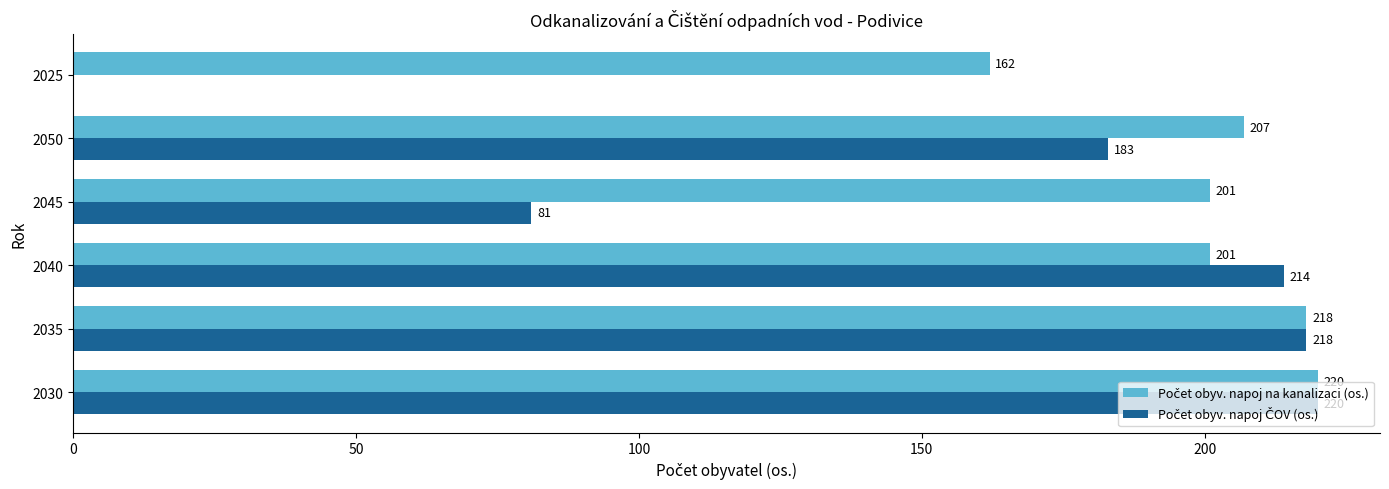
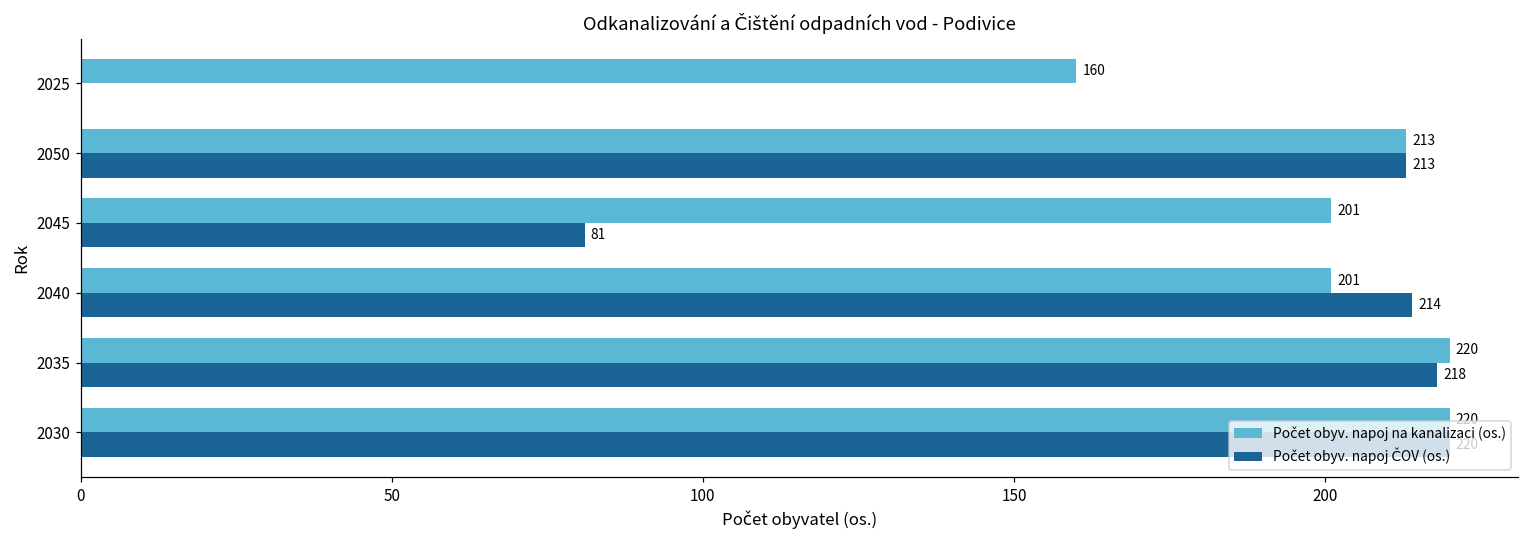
  {
    "Počet obyv. napoj na kanalizaci (os.)": {
-     "2025": 162,
-     "2050": 207,
+     "2025": 160,
+     "2050": 213,
      "2045": 201,
      "2040": 201,
-     "2035": 218
+     "2035": 220
    },
    "Počet obyv. napoj ČOV (os.)": {
-     "2050": 183,
+     "2050": 213,
      "2045": 81,
      "2040": 214,
      "2035": 218
    }
  }
